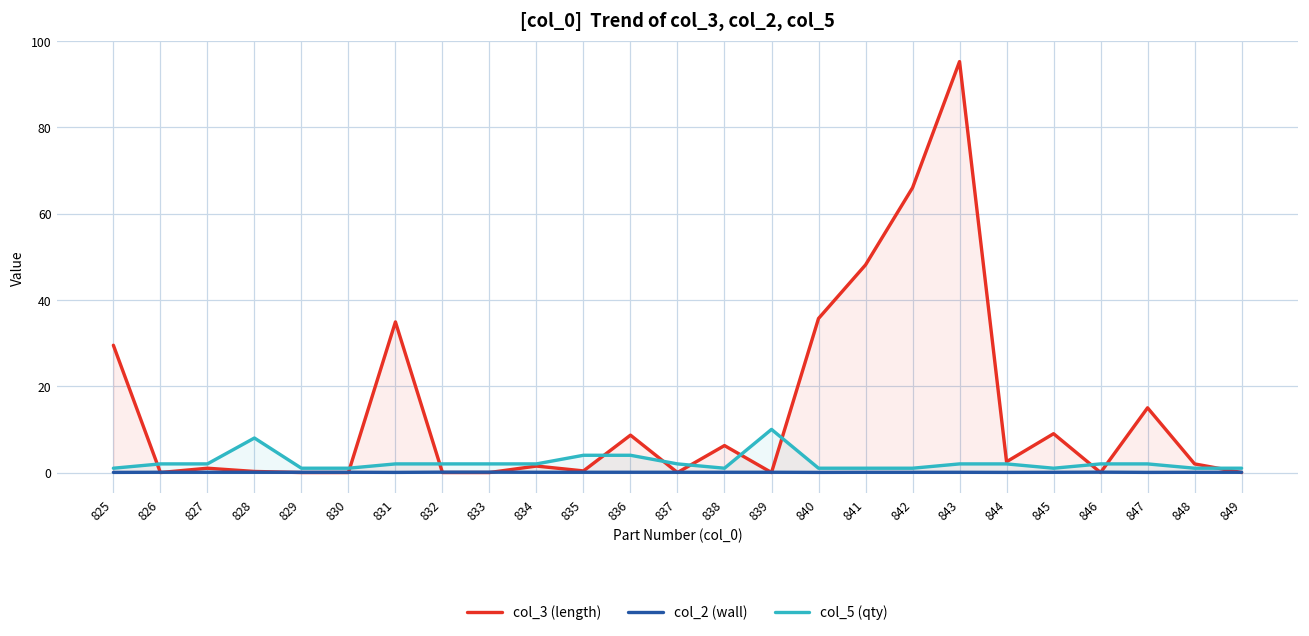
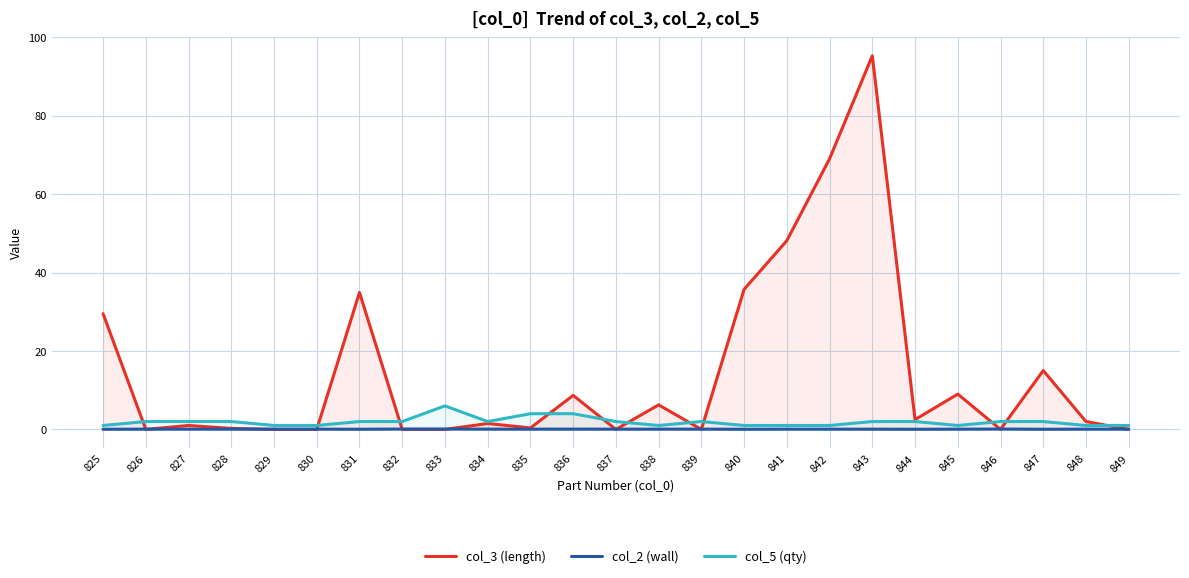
  {
    "col_3 (length)": {
      "825": 30,
      "827": 1,
      "831": 35,
      "836": 9,
      "838": 6,
      "840": 36,
      "841": 48,
-     "842": 66,
+     "842": 69,
      "843": 95,
      "845": 9,
      "847": 15,
      "848": 2
    },
    "col_2 (wall)": {
      "825": 0,
      "827": 0,
      "831": 0,
      "834": 0,
      "836": 0,
      "838": 0,
      "840": 0,
      "841": 0,
      "842": 0,
      "843": 0,
      "844": 0,
      "845": 0,
      "847": 0,
      "848": 0
    },
    "col_5 (qty)": {
      "825": 1,
      "826": 2,
      "827": 2,
-     "828": 8,
+     "828": 2,
      "829": 1,
      "830": 1,
      "831": 2,
      "832": 2,
-     "833": 2,
+     "833": 6,
      "835": 4,
      "836": 4,
      "837": 2,
      "838": 1,
-     "839": 10,
+     "839": 2,
      "840": 1,
      "841": 1,
      "842": 1,
      "843": 2,
      "845": 1,
      "846": 2,
      "847": 2,
      "848": 1,
      "849": 1
    }
  }
